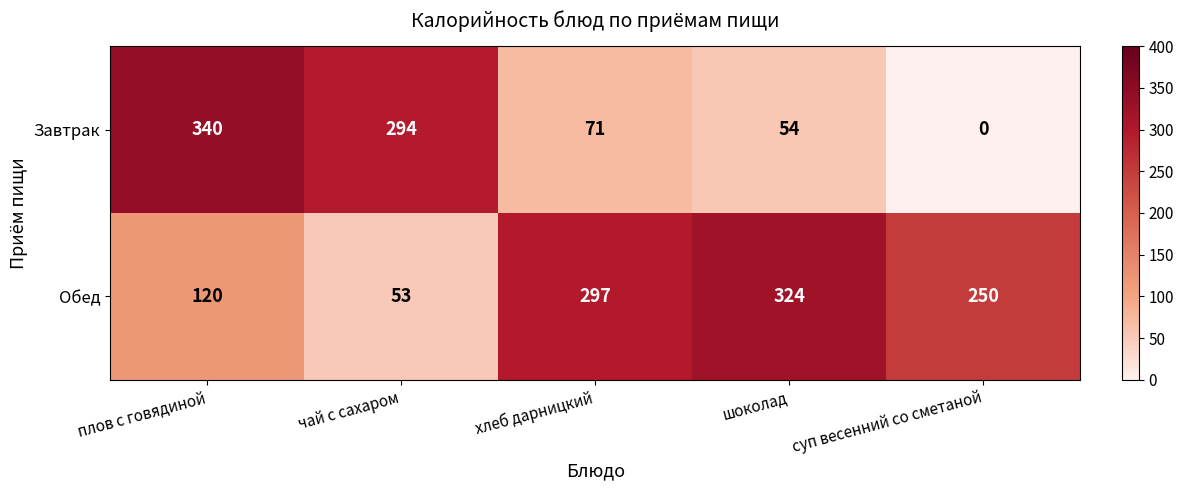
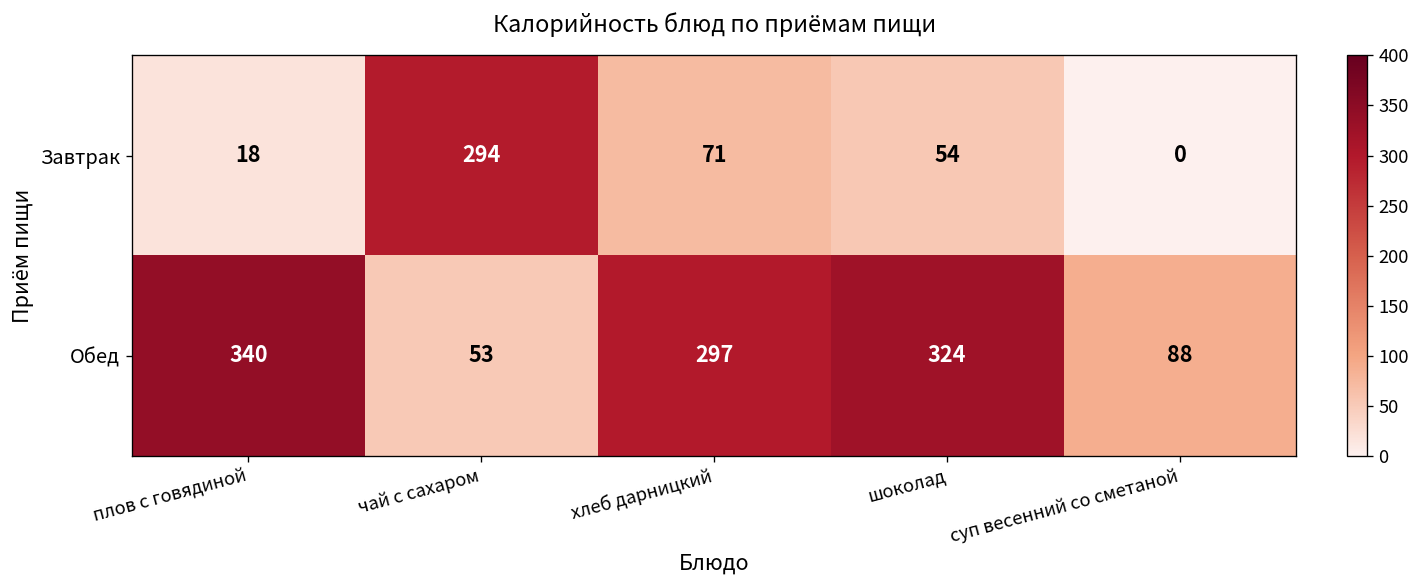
  {
    "Завтрак": {
-     "плов с говядиной": 340,
+     "плов с говядиной": 18,
      "чай с сахаром": 294,
      "хлеб дарницкий": 71,
      "шоколад": 54,
      "суп весенний со сметаной": 0
    },
    "Обед": {
-     "плов с говядиной": 120,
+     "плов с говядиной": 340,
      "чай с сахаром": 53,
      "хлеб дарницкий": 297,
      "шоколад": 324,
-     "суп весенний со сметаной": 250
+     "суп весенний со сметаной": 88
    }
  }
